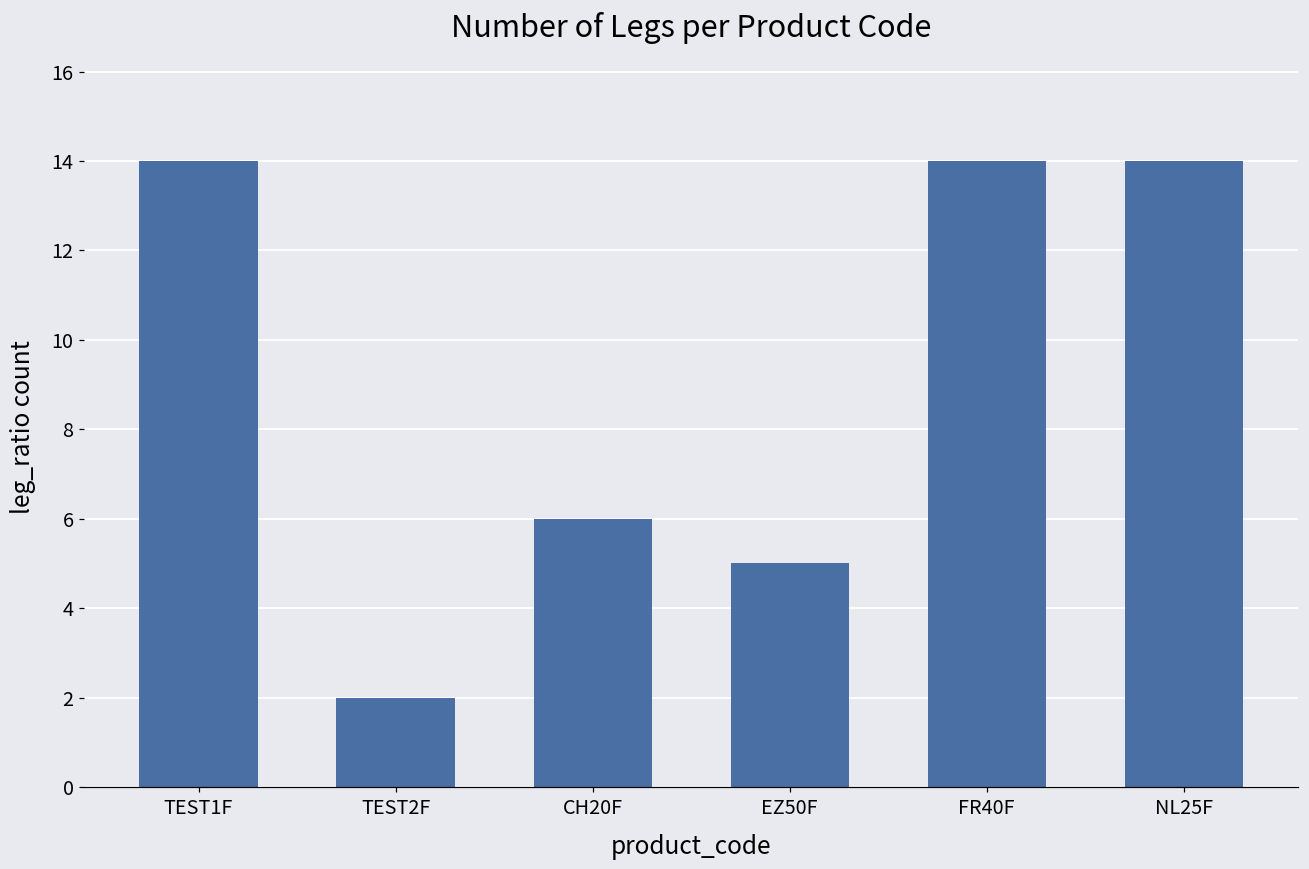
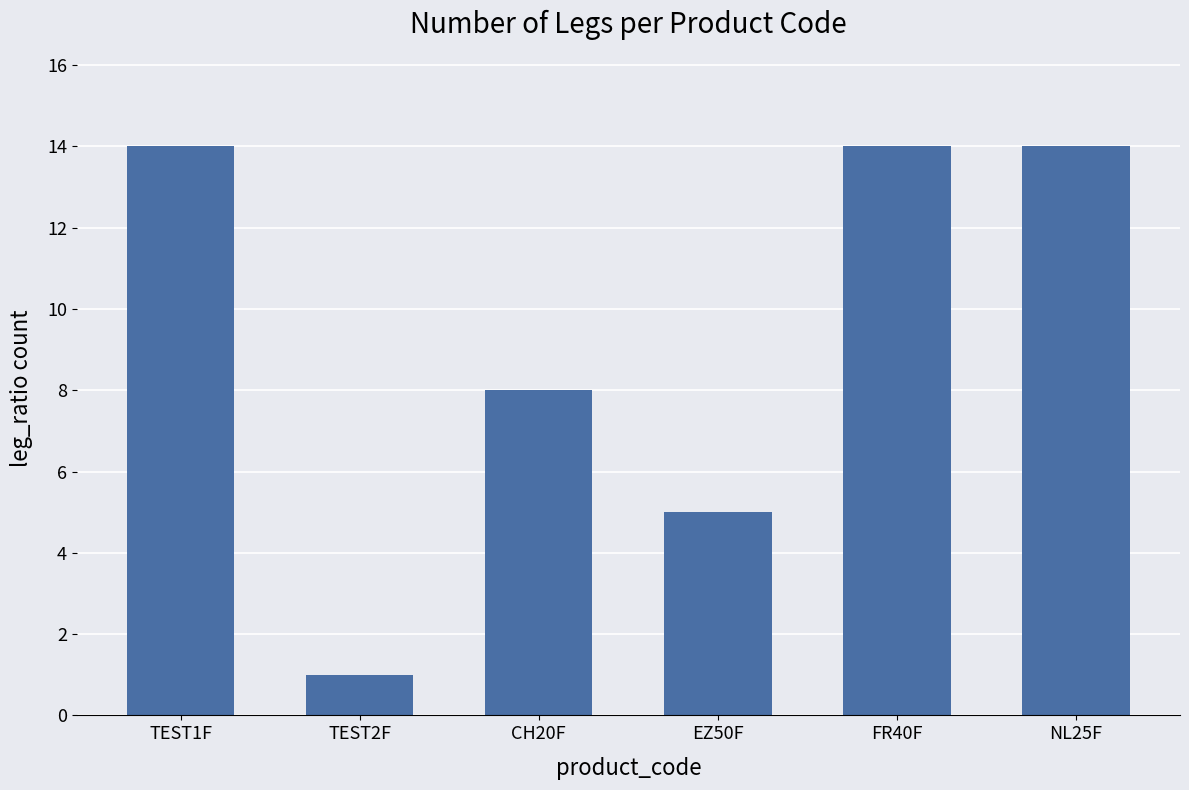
  {
    "TEST1F": 14,
-   "TEST2F": 2,
-   "CH20F": 6,
+   "TEST2F": 1,
+   "CH20F": 8,
    "EZ50F": 5,
    "FR40F": 14,
    "NL25F": 14
  }
